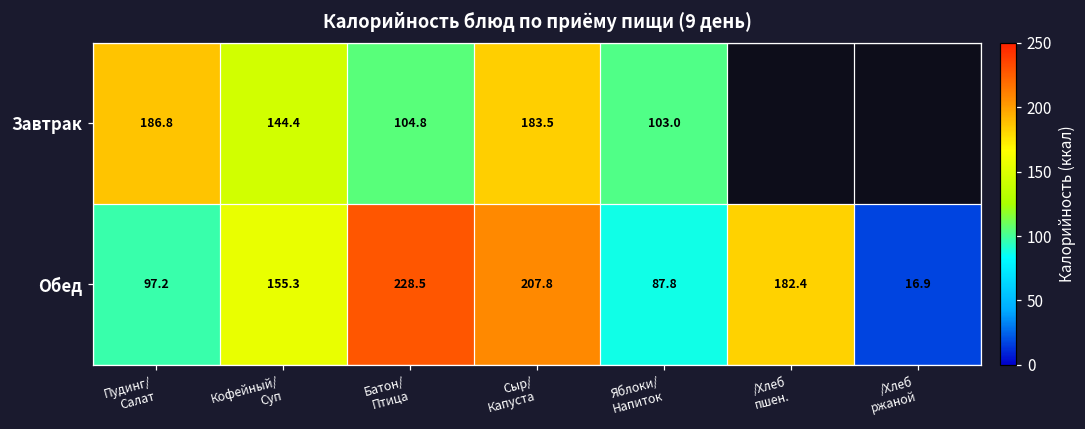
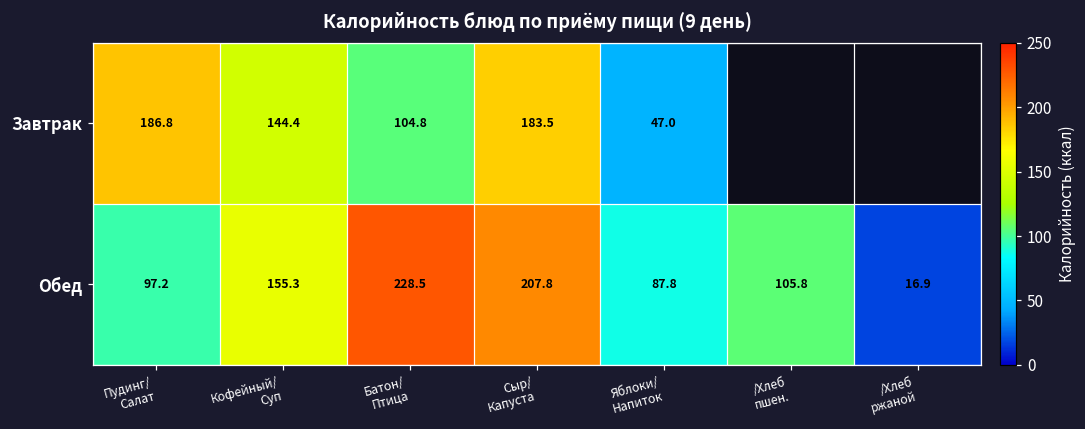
  {
    "Завтрак": {
      "Пудинг/ Салат": 186.8,
      "Кофейный/ Суп": 144.4,
      "Батон/ Птица": 104.8,
      "Сыр/ Капуста": 183.5,
-     "Яблоки/ Напиток": 103.0
+     "Яблоки/ Напиток": 47.0
    },
    "Обед": {
      "Пудинг/ Салат": 97.2,
      "Кофейный/ Суп": 155.3,
      "Батон/ Птица": 228.5,
      "Сыр/ Капуста": 207.8,
      "Яблоки/ Напиток": 87.8,
-     "/Хлеб пшен.": 182.4,
+     "/Хлеб пшен.": 105.8,
      "/Хлеб ржаной": 16.9
    }
  }
